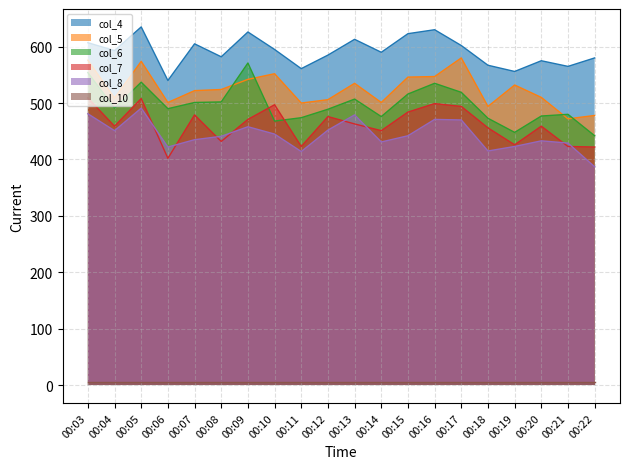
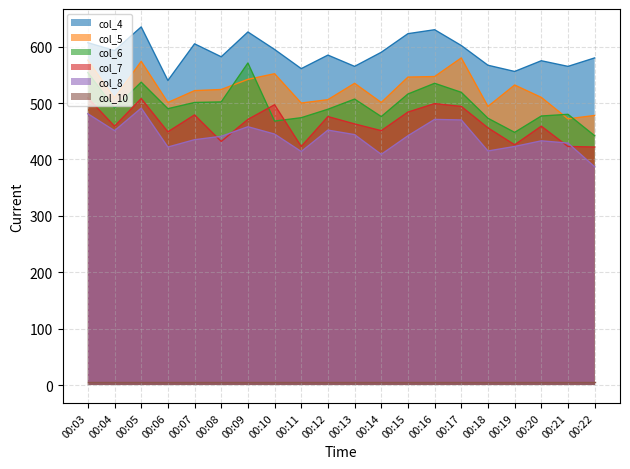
  {
    "col_4": {
      "00:05": 640,
      "00:06": 540,
      "00:07": 610,
      "00:08": 580,
      "00:09": 630,
      "00:10": 600,
      "00:11": 560,
      "00:12": 590,
-     "00:13": 610,
+     "00:13": 570,
      "00:14": 590,
      "00:15": 620,
      "00:16": 630,
      "00:17": 600,
      "00:18": 570,
      "00:19": 560,
      "00:20": 580,
      "00:21": 570,
      "00:22": 580
    },
    "col_5": {
      "00:05": 570,
      "00:06": 500,
      "00:07": 520,
      "00:08": 520,
      "00:09": 540,
      "00:10": 550,
      "00:11": 500,
      "00:12": 510,
      "00:13": 540,
      "00:14": 500,
      "00:15": 550,
      "00:16": 550,
      "00:17": 580,
      "00:18": 490,
      "00:19": 530,
      "00:20": 510,
      "00:21": 470,
      "00:22": 480
    },
    "col_6": {
      "00:04": 490,
      "00:05": 540,
      "00:06": 490,
      "00:07": 500,
      "00:08": 500,
      "00:09": 570,
      "00:10": 470,
      "00:11": 470,
      "00:12": 490,
      "00:13": 510,
      "00:14": 480,
      "00:15": 520,
      "00:16": 540,
      "00:17": 520,
      "00:18": 470,
      "00:19": 450,
      "00:20": 480,
      "00:21": 480,
      "00:22": 440
    },
    "col_7": {
      "00:04": 460,
      "00:05": 510,
-     "00:06": 400,
+     "00:06": 450,
      "00:07": 480,
      "00:08": 430,
      "00:09": 470,
      "00:10": 500,
      "00:11": 420,
      "00:12": 480,
      "00:13": 460,
      "00:14": 450,
      "00:15": 480,
      "00:16": 500,
      "00:17": 490,
      "00:18": 460,
      "00:20": 460,
      "00:21": 420,
      "00:22": 420
    },
    "col_8": {
      "00:03": 480,
      "00:04": 450,
      "00:05": 490,
      "00:06": 420,
      "00:07": 440,
      "00:08": 440,
      "00:09": 460,
      "00:10": 450,
      "00:11": 410,
      "00:12": 450,
-     "00:13": 480,
-     "00:14": 430,
+     "00:13": 440,
+     "00:14": 410,
      "00:15": 440,
      "00:16": 470,
      "00:17": 470,
      "00:18": 420,
      "00:20": 430,
      "00:21": 430,
      "00:22": 390
    },
    "col_10": {
      "00:03": 10,
      "00:04": 10,
      "00:05": 10,
      "00:06": 10,
      "00:07": 10,
      "00:08": 10,
      "00:09": 10,
      "00:10": 10,
      "00:11": 10,
      "00:12": 10,
      "00:13": 10,
      "00:14": 10,
      "00:15": 10,
      "00:16": 10,
      "00:17": 10,
      "00:18": 10,
      "00:19": 10,
      "00:20": 10,
      "00:21": 10,
      "00:22": 10
    }
  }
